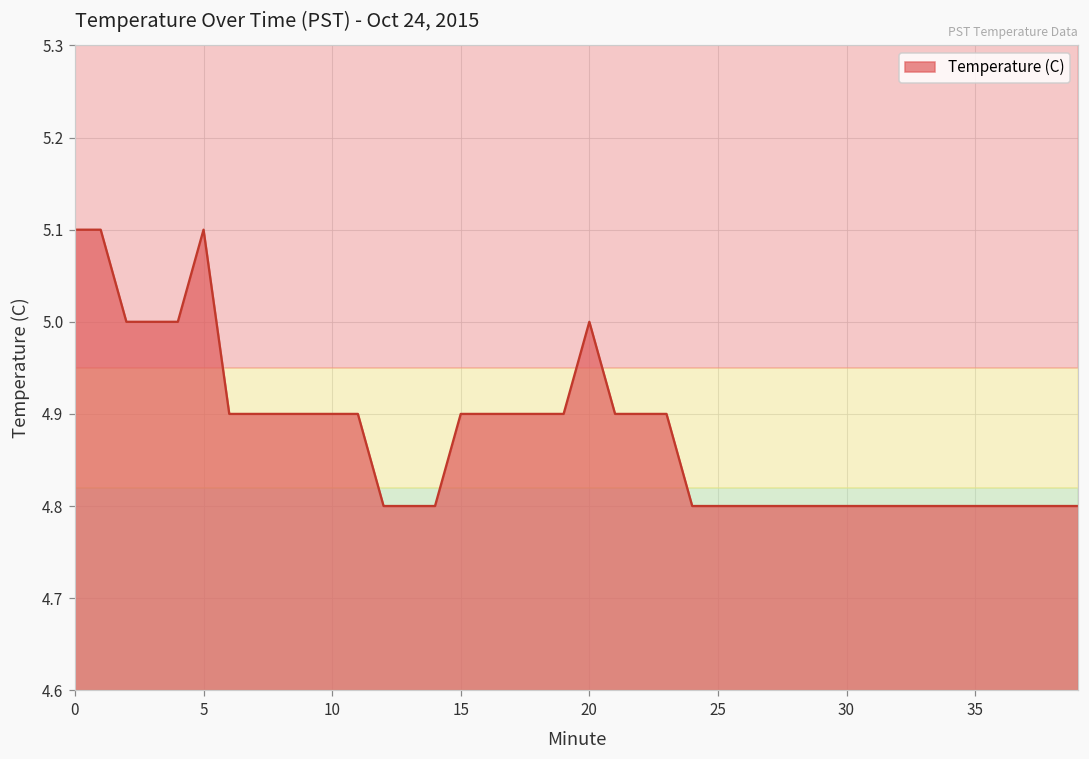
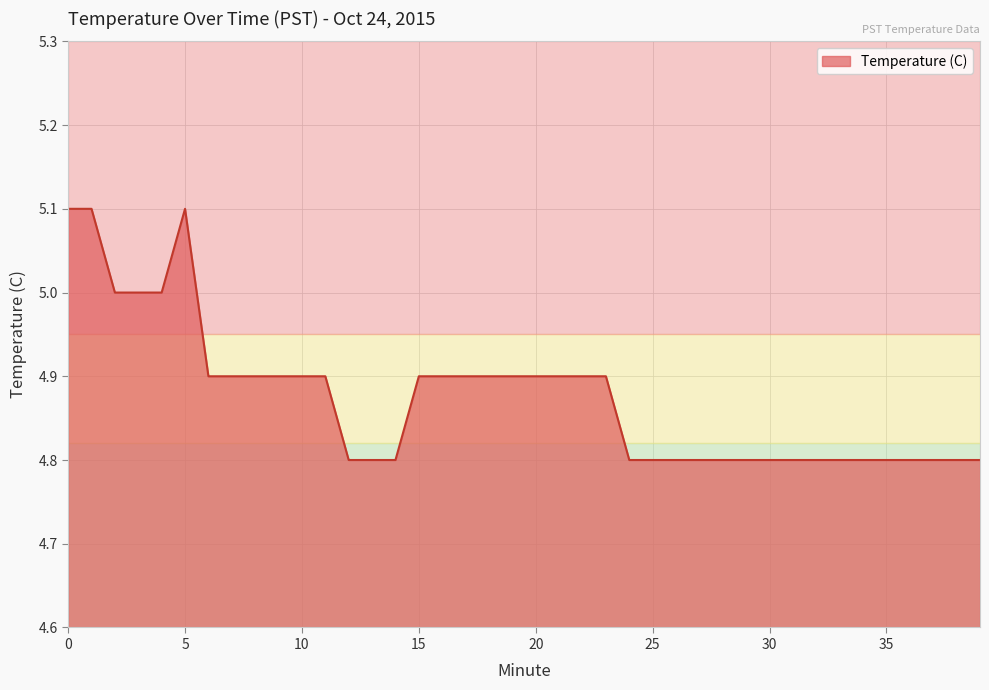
  {
    "0": 5.1,
    "5": 5.1,
    "10": 4.9,
    "15": 4.9,
-   "20": 5.0
+   "20": 4.9
  }
